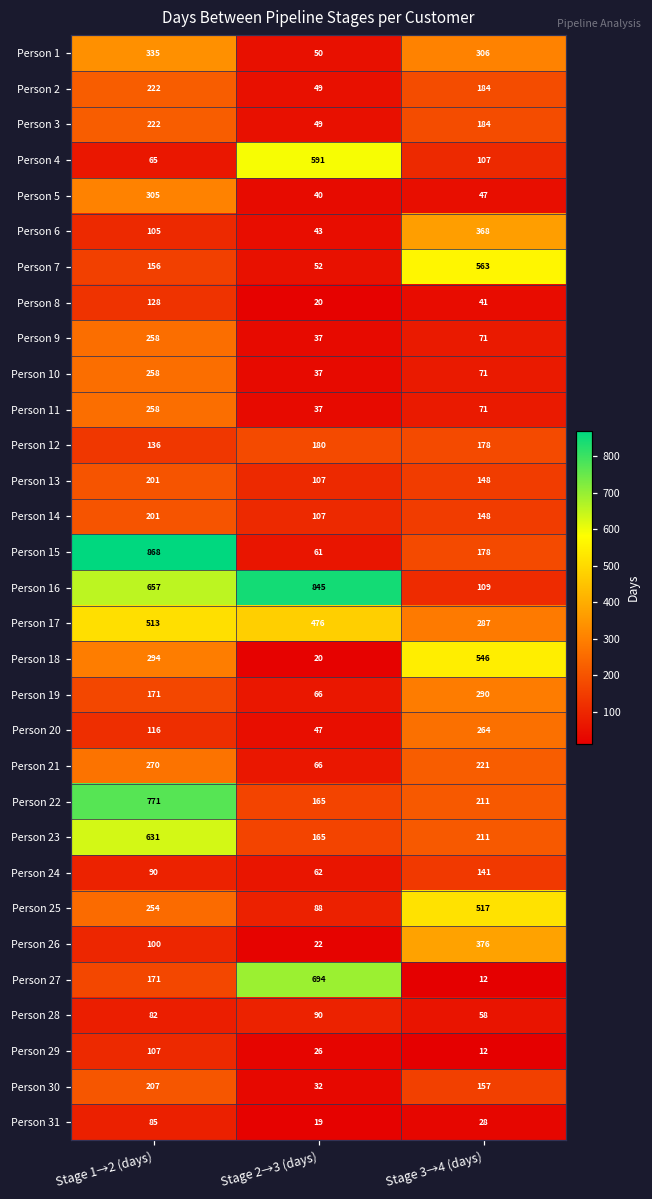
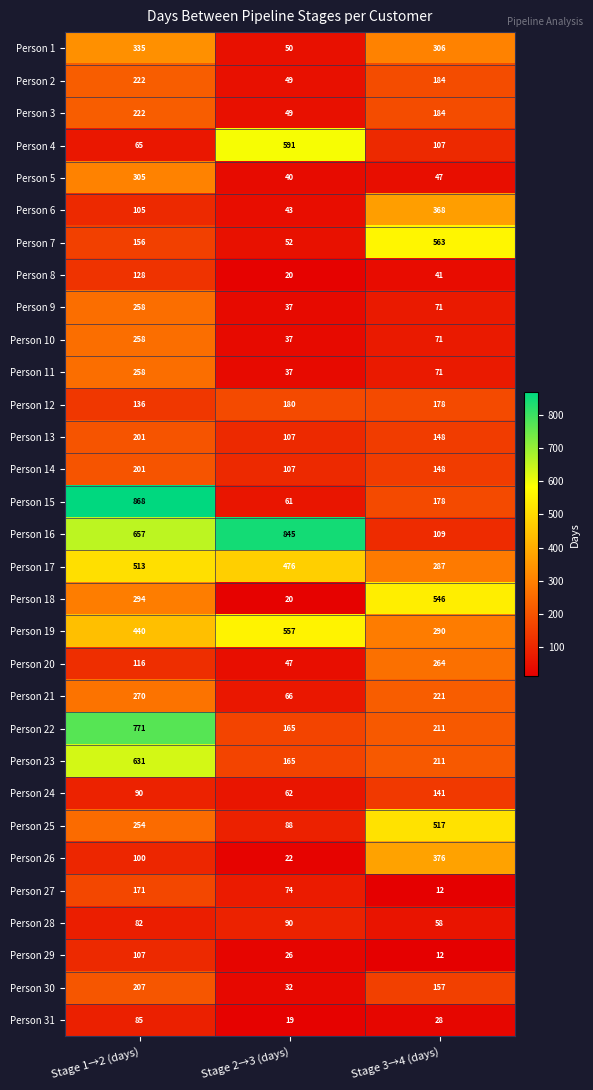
  {
    "Person 1": {
      "Stage 1→2 (days)": 335,
      "Stage 2→3 (days)": 50,
      "Stage 3→4 (days)": 306
    },
    "Person 2": {
      "Stage 1→2 (days)": 222,
      "Stage 2→3 (days)": 49,
      "Stage 3→4 (days)": 184
    },
    "Person 3": {
      "Stage 1→2 (days)": 222,
      "Stage 2→3 (days)": 49,
      "Stage 3→4 (days)": 184
    },
    "Person 4": {
      "Stage 1→2 (days)": 65,
      "Stage 2→3 (days)": 591,
      "Stage 3→4 (days)": 107
    },
    "Person 5": {
      "Stage 1→2 (days)": 305,
      "Stage 2→3 (days)": 40,
      "Stage 3→4 (days)": 47
    },
    "Person 6": {
      "Stage 1→2 (days)": 105,
      "Stage 2→3 (days)": 43,
      "Stage 3→4 (days)": 368
    },
    "Person 7": {
      "Stage 1→2 (days)": 156,
      "Stage 2→3 (days)": 52,
      "Stage 3→4 (days)": 563
    },
    "Person 8": {
      "Stage 1→2 (days)": 128,
      "Stage 2→3 (days)": 20,
      "Stage 3→4 (days)": 41
    },
    "Person 9": {
      "Stage 1→2 (days)": 258,
      "Stage 2→3 (days)": 37,
      "Stage 3→4 (days)": 71
    },
    "Person 10": {
      "Stage 1→2 (days)": 258,
      "Stage 2→3 (days)": 37,
      "Stage 3→4 (days)": 71
    },
    "Person 11": {
      "Stage 1→2 (days)": 258,
      "Stage 2→3 (days)": 37,
      "Stage 3→4 (days)": 71
    },
    "Person 12": {
      "Stage 1→2 (days)": 136,
      "Stage 2→3 (days)": 180,
      "Stage 3→4 (days)": 178
    },
    "Person 13": {
      "Stage 1→2 (days)": 201,
      "Stage 2→3 (days)": 107,
      "Stage 3→4 (days)": 148
    },
    "Person 14": {
      "Stage 1→2 (days)": 201,
      "Stage 2→3 (days)": 107,
      "Stage 3→4 (days)": 148
    },
    "Person 15": {
      "Stage 1→2 (days)": 868,
      "Stage 2→3 (days)": 61,
      "Stage 3→4 (days)": 178
    },
    "Person 16": {
      "Stage 1→2 (days)": 657,
      "Stage 2→3 (days)": 845,
      "Stage 3→4 (days)": 109
    },
    "Person 17": {
      "Stage 1→2 (days)": 513,
      "Stage 2→3 (days)": 476,
      "Stage 3→4 (days)": 287
    },
    "Person 18": {
      "Stage 1→2 (days)": 294,
      "Stage 2→3 (days)": 20,
      "Stage 3→4 (days)": 546
    },
    "Person 19": {
-     "Stage 1→2 (days)": 171,
-     "Stage 2→3 (days)": 66,
+     "Stage 1→2 (days)": 440,
+     "Stage 2→3 (days)": 557,
      "Stage 3→4 (days)": 290
    },
    "Person 20": {
      "Stage 1→2 (days)": 116,
      "Stage 2→3 (days)": 47,
      "Stage 3→4 (days)": 264
    },
    "Person 21": {
      "Stage 1→2 (days)": 270,
      "Stage 2→3 (days)": 66,
      "Stage 3→4 (days)": 221
    },
    "Person 22": {
      "Stage 1→2 (days)": 771,
      "Stage 2→3 (days)": 165,
      "Stage 3→4 (days)": 211
    },
    "Person 23": {
      "Stage 1→2 (days)": 631,
      "Stage 2→3 (days)": 165,
      "Stage 3→4 (days)": 211
    },
    "Person 24": {
      "Stage 1→2 (days)": 90,
      "Stage 2→3 (days)": 62,
      "Stage 3→4 (days)": 141
    },
    "Person 25": {
      "Stage 1→2 (days)": 254,
      "Stage 2→3 (days)": 88,
      "Stage 3→4 (days)": 517
    },
    "Person 26": {
      "Stage 1→2 (days)": 100,
      "Stage 2→3 (days)": 22,
      "Stage 3→4 (days)": 376
    },
    "Person 27": {
      "Stage 1→2 (days)": 171,
-     "Stage 2→3 (days)": 694,
+     "Stage 2→3 (days)": 74,
      "Stage 3→4 (days)": 12
    },
    "Person 28": {
      "Stage 1→2 (days)": 82,
      "Stage 2→3 (days)": 90,
      "Stage 3→4 (days)": 58
    },
    "Person 29": {
      "Stage 1→2 (days)": 107,
      "Stage 2→3 (days)": 26,
      "Stage 3→4 (days)": 12
    },
    "Person 30": {
      "Stage 1→2 (days)": 207,
      "Stage 2→3 (days)": 32,
      "Stage 3→4 (days)": 157
    },
    "Person 31": {
      "Stage 1→2 (days)": 85,
      "Stage 2→3 (days)": 19,
      "Stage 3→4 (days)": 28
    }
  }
